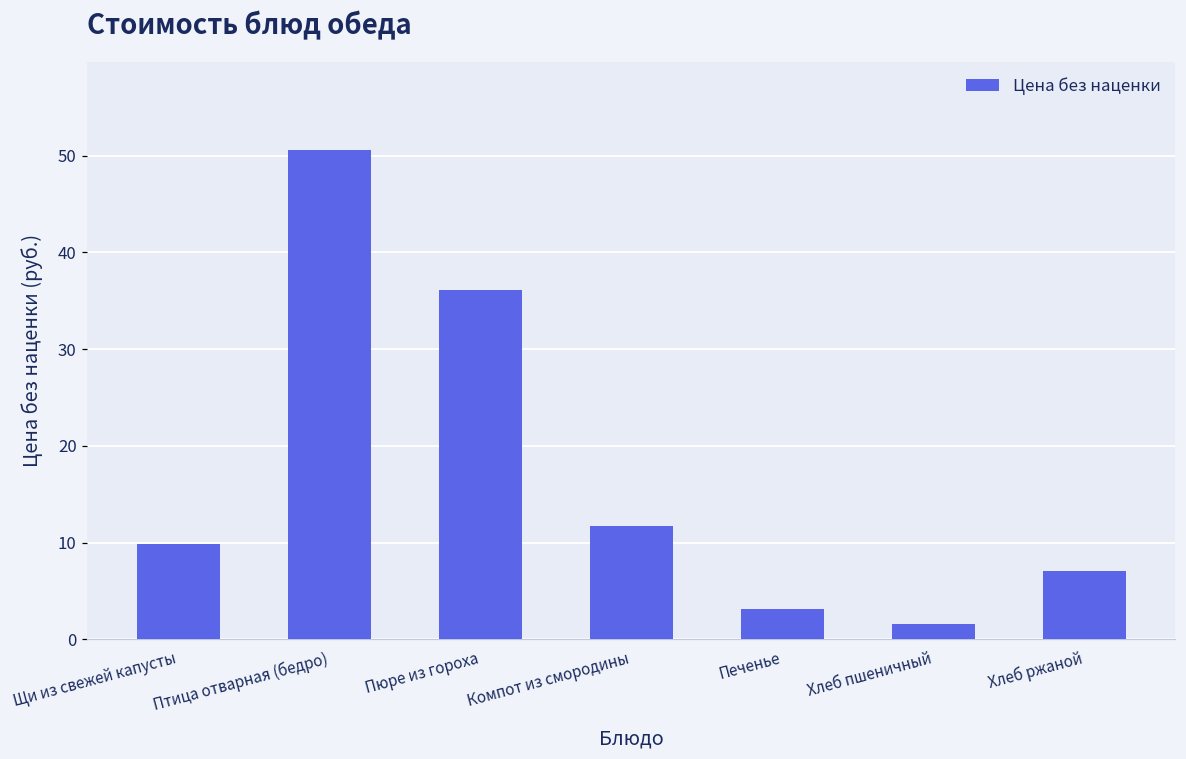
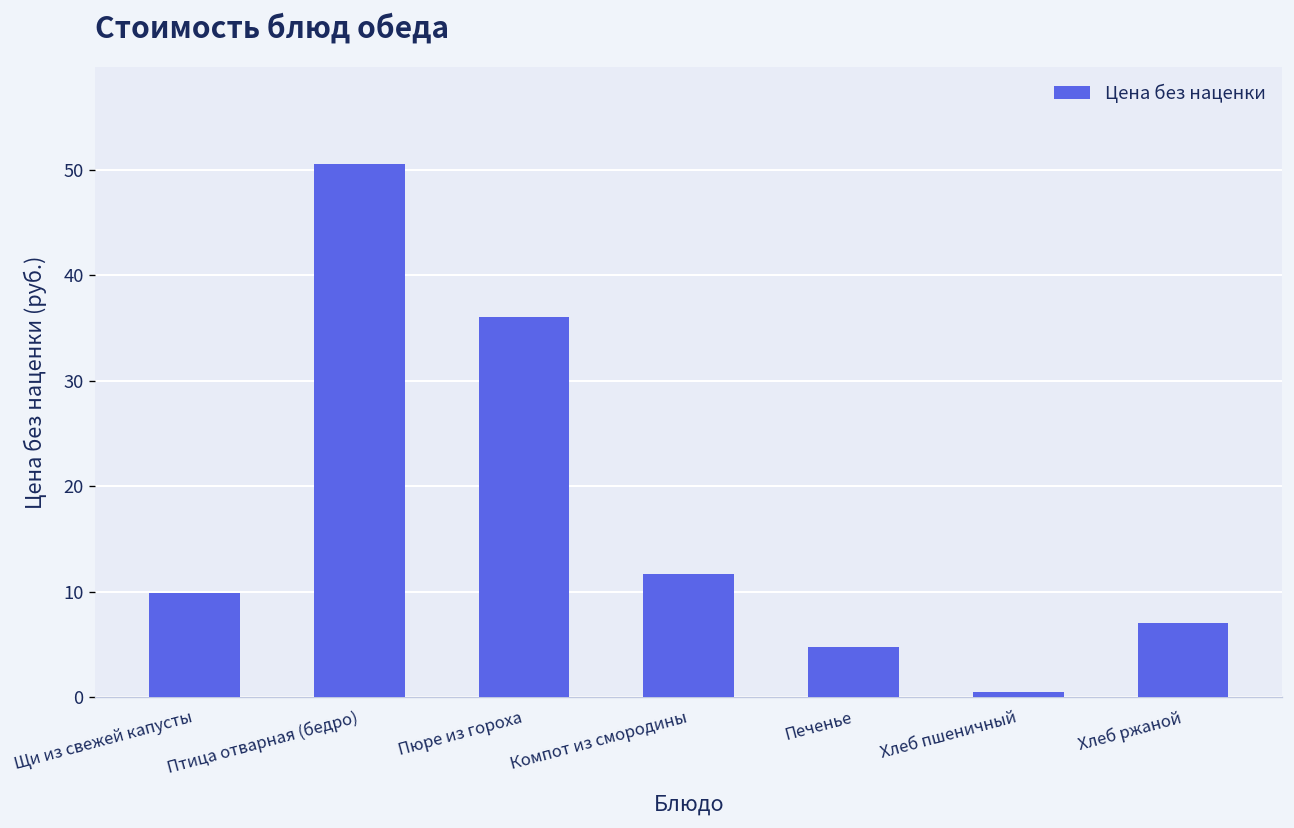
  {
    "Щи из свежей капусты": 10,
    "Птица отварная (бедро)": 51,
    "Пюре из гороха": 36,
    "Компот из смородины": 12,
-   "Печенье": 3,
-   "Хлеб пшеничный": 2,
+   "Печенье": 5,
+   "Хлеб пшеничный": 1,
    "Хлеб ржаной": 7
  }
